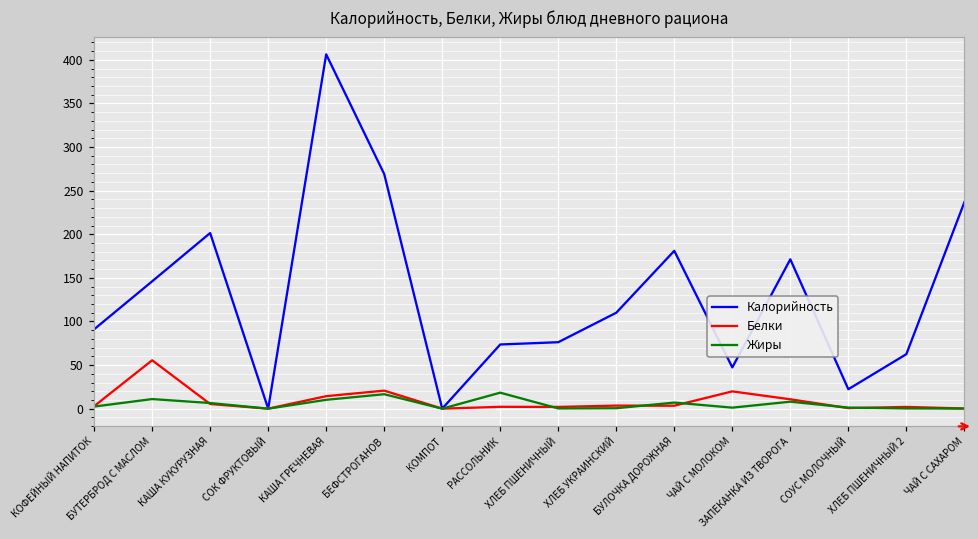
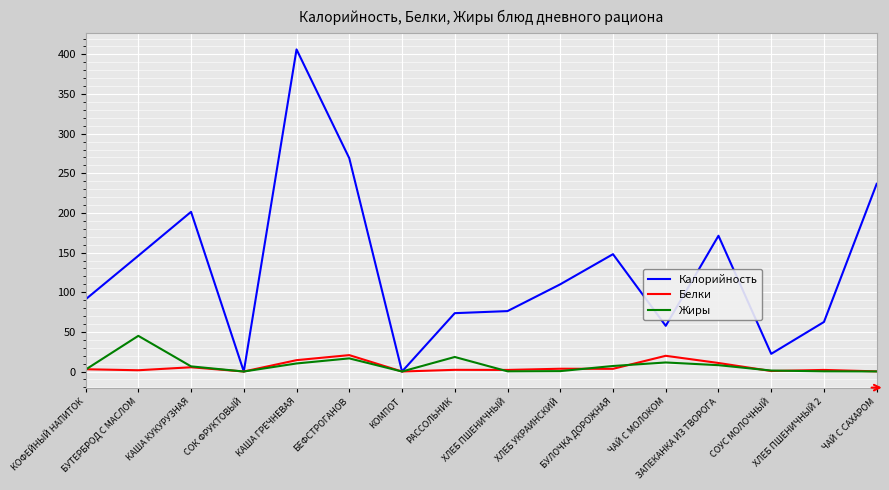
  {
    "Калорийность": {
      "КОФЕЙНЫЙ НАПИТОК": 90,
      "БУТЕРБРОД С МАСЛОМ": 150,
      "КАША КУКУРУЗНАЯ": 200,
      "КАША ГРЕЧНЕВАЯ": 410,
      "БЕФСТРОГАНОВ": 270,
      "РАССОЛЬНИК": 70,
      "ХЛЕБ ПШЕНИЧНЫЙ": 80,
      "ХЛЕБ УКРАИНСКИЙ": 110,
-     "БУЛОЧКА ДОРОЖНАЯ": 180,
-     "ЧАЙ С МОЛОКОМ": 50,
+     "БУЛОЧКА ДОРОЖНАЯ": 150,
+     "ЧАЙ С МОЛОКОМ": 60,
      "ЗАПЕКАНКА ИЗ ТВОРОГА": 170,
      "СОУС МОЛОЧНЫЙ": 20,
      "ХЛЕБ ПШЕНИЧНЫЙ 2": 60,
      "ЧАЙ С САХАРОМ": 240
    },
    "Белки": {
-     "БУТЕРБРОД С МАСЛОМ": 60,
+     "БУТЕРБРОД С МАСЛОМ": 0,
      "КАША ГРЕЧНЕВАЯ": 10,
      "БЕФСТРОГАНОВ": 20,
      "РАССОЛЬНИК": 0,
      "БУЛОЧКА ДОРОЖНАЯ": 0,
      "ЧАЙ С МОЛОКОМ": 20
    },
    "Жиры": {
-     "БУТЕРБРОД С МАСЛОМ": 10,
+     "БУТЕРБРОД С МАСЛОМ": 50,
      "КАША ГРЕЧНЕВАЯ": 10,
      "БЕФСТРОГАНОВ": 20,
      "РАССОЛЬНИК": 20,
      "БУЛОЧКА ДОРОЖНАЯ": 10,
-     "ЧАЙ С МОЛОКОМ": 0
+     "ЧАЙ С МОЛОКОМ": 10
    }
  }
